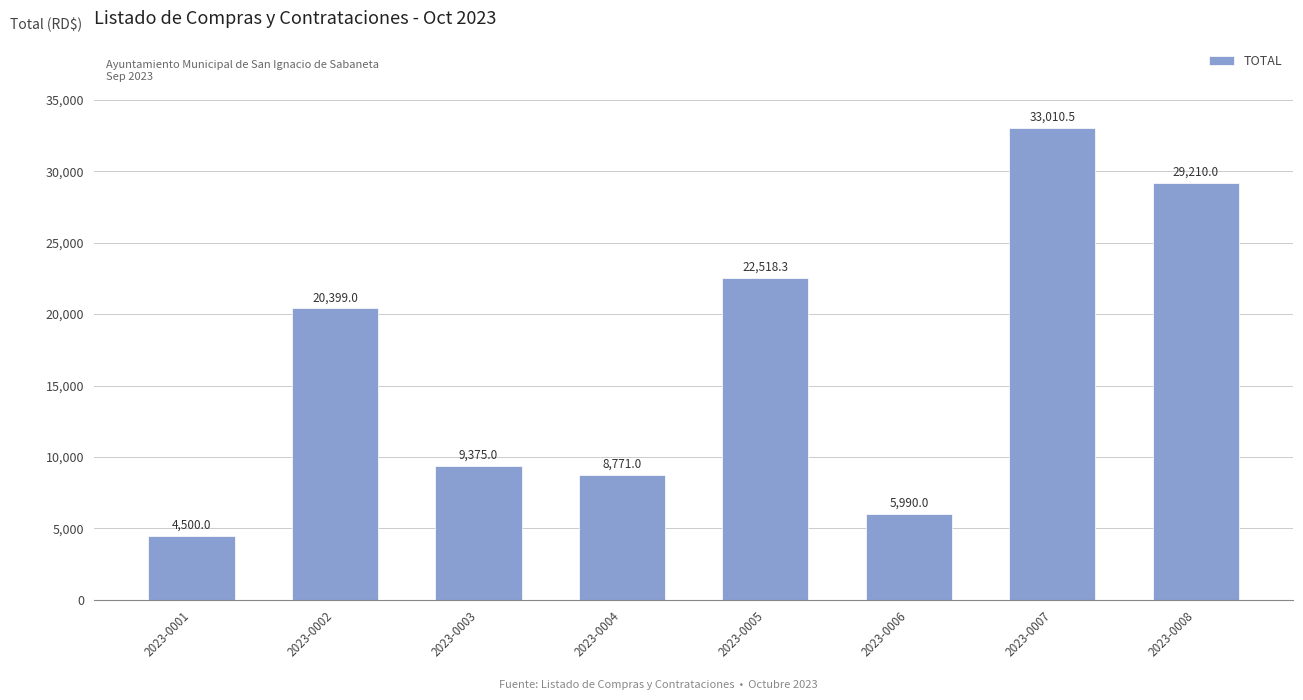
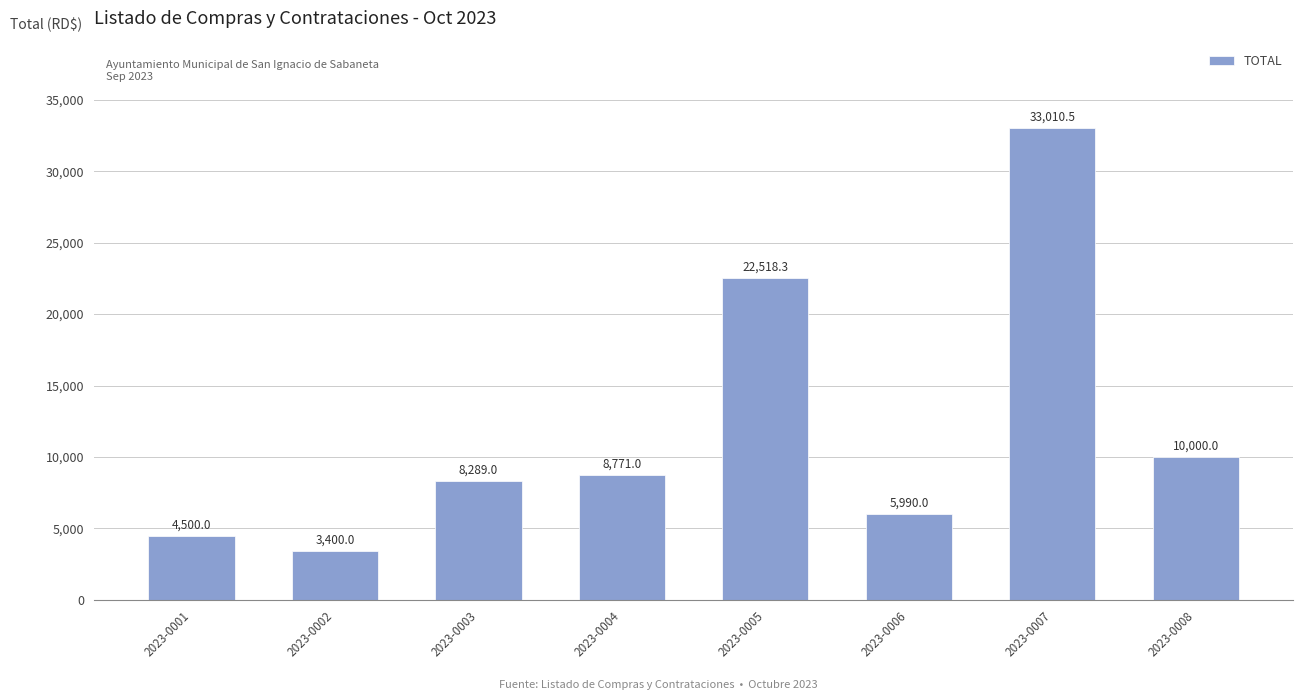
  {
    "2023-0001": "4,500.0",
-   "2023-0002": "20,399.0",
-   "2023-0003": "9,375.0",
+   "2023-0002": "3,400.0",
+   "2023-0003": "8,289.0",
    "2023-0004": "8,771.0",
    "2023-0005": "22,518.3",
    "2023-0006": "5,990.0",
    "2023-0007": "33,010.5",
-   "2023-0008": "29,210.0"
+   "2023-0008": "10,000.0"
  }
